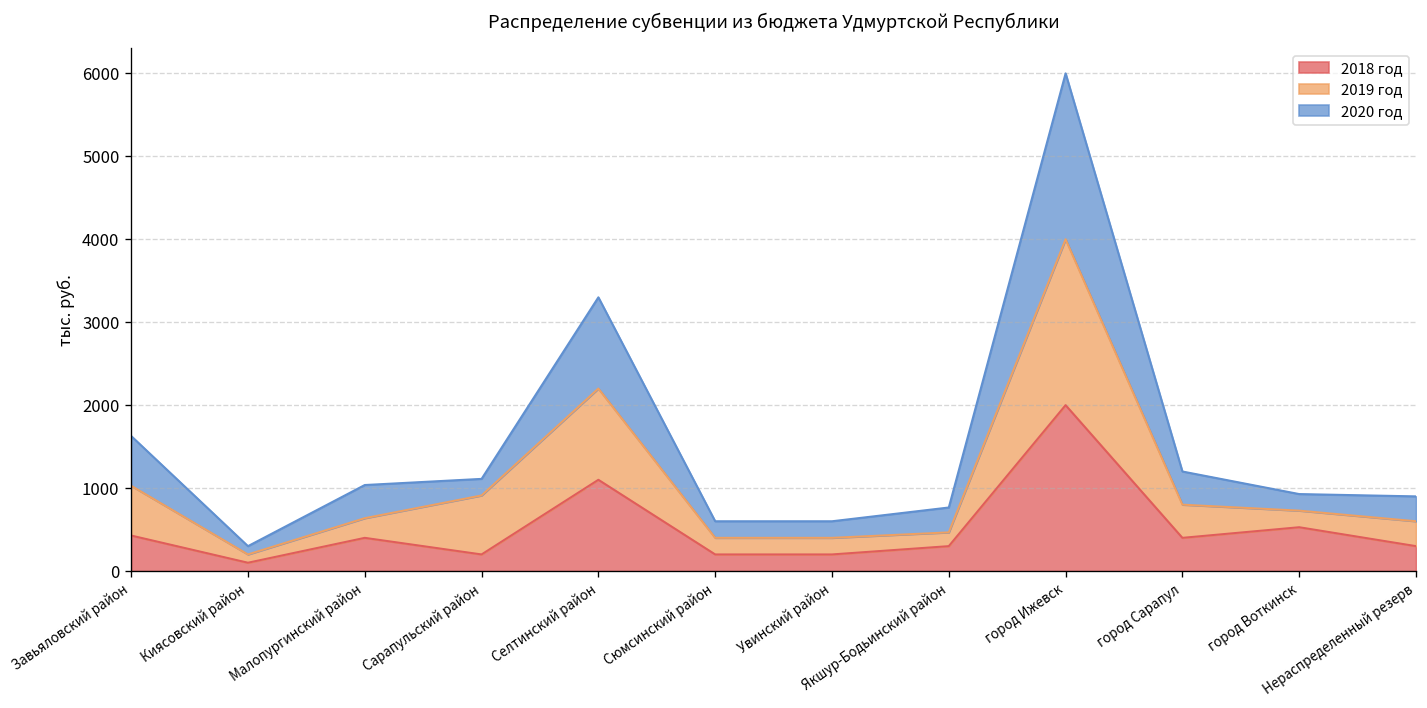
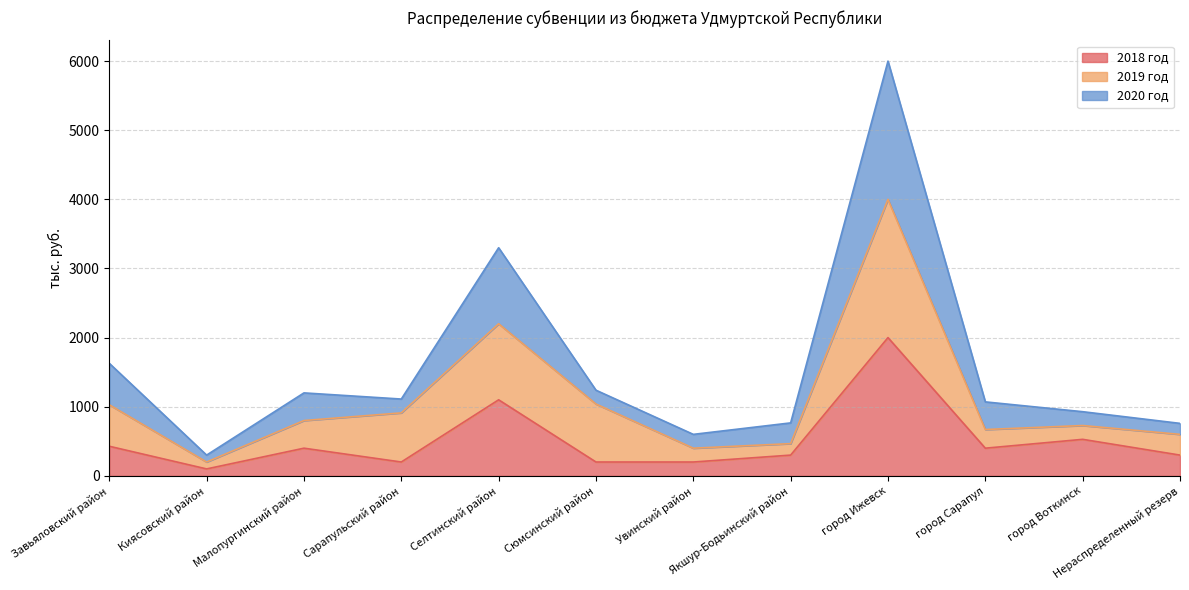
  {
    "2018 год": {
      "Завьяловский район": 400,
      "Киясовский район": 100,
      "Малопургинский район": 400,
      "Сарапульский район": 200,
      "Селтинский район": 1100,
      "Сюмсинский район": 200,
      "Увинский район": 200,
      "Якшур-Бодьинский район": 300,
      "город Ижевск": 2000,
      "город Сарапул": 400,
      "город Воткинск": 500,
      "Нераспределенный резерв": 300
    },
    "2019 год": {
      "Завьяловский район": 600,
      "Киясовский район": 100,
-     "Малопургинский район": 200,
+     "Малопургинский район": 400,
      "Сарапульский район": 700,
      "Селтинский район": 1100,
-     "Сюмсинский район": 200,
+     "Сюмсинский район": 800,
      "Увинский район": 200,
      "Якшур-Бодьинский район": 200,
      "город Ижевск": 2000,
-     "город Сарапул": 400,
+     "город Сарапул": 300,
      "город Воткинск": 200,
      "Нераспределенный резерв": 300
    },
    "2020 год": {
      "Завьяловский район": 600,
      "Киясовский район": 100,
      "Малопургинский район": 400,
      "Сарапульский район": 200,
      "Селтинский район": 1100,
      "Сюмсинский район": 200,
      "Увинский район": 200,
      "Якшур-Бодьинский район": 300,
      "город Ижевск": 2000,
      "город Сарапул": 400,
      "город Воткинск": 200,
-     "Нераспределенный резерв": 300
+     "Нераспределенный резерв": 200
    }
  }
